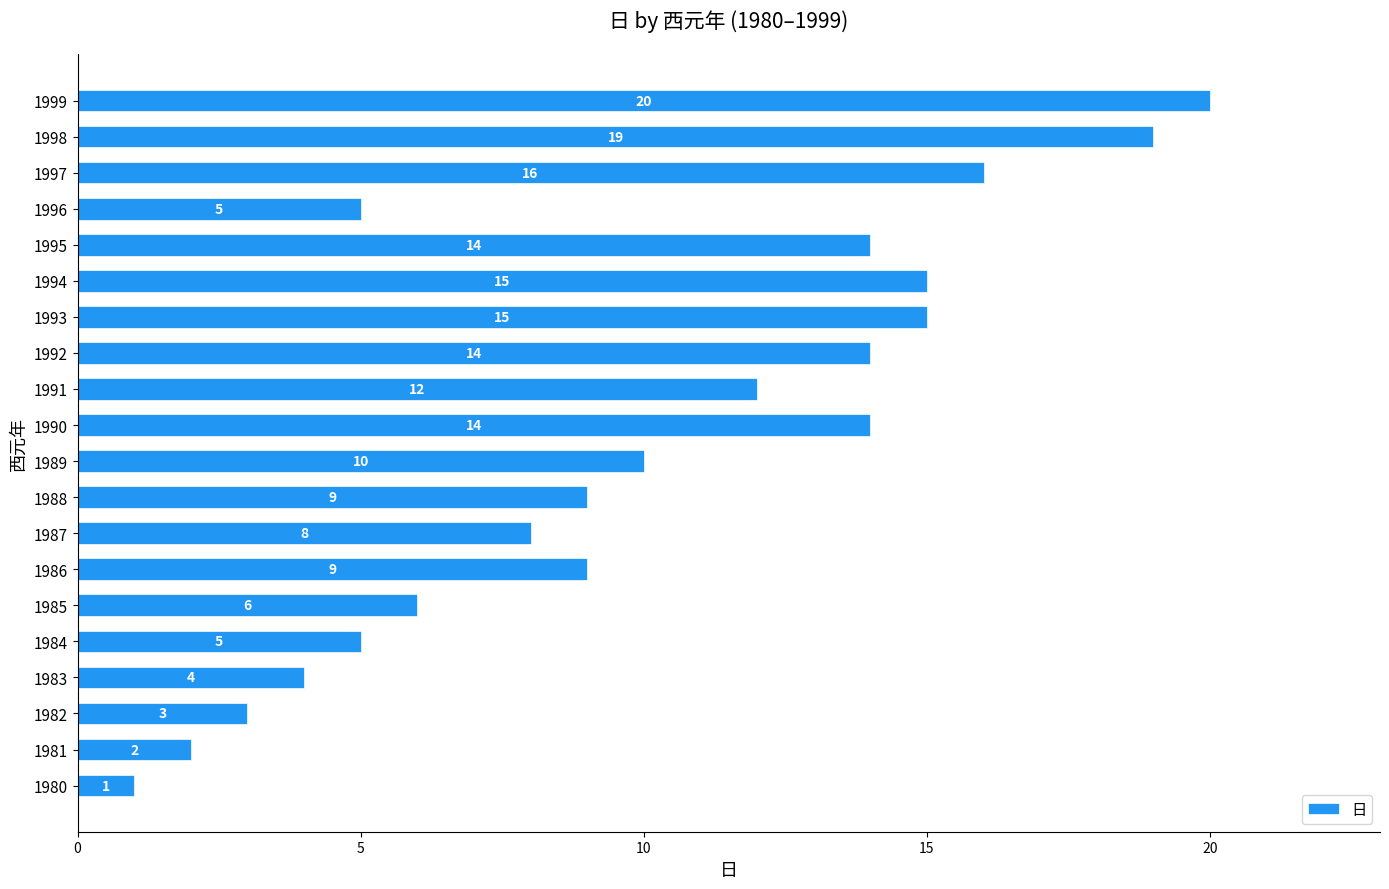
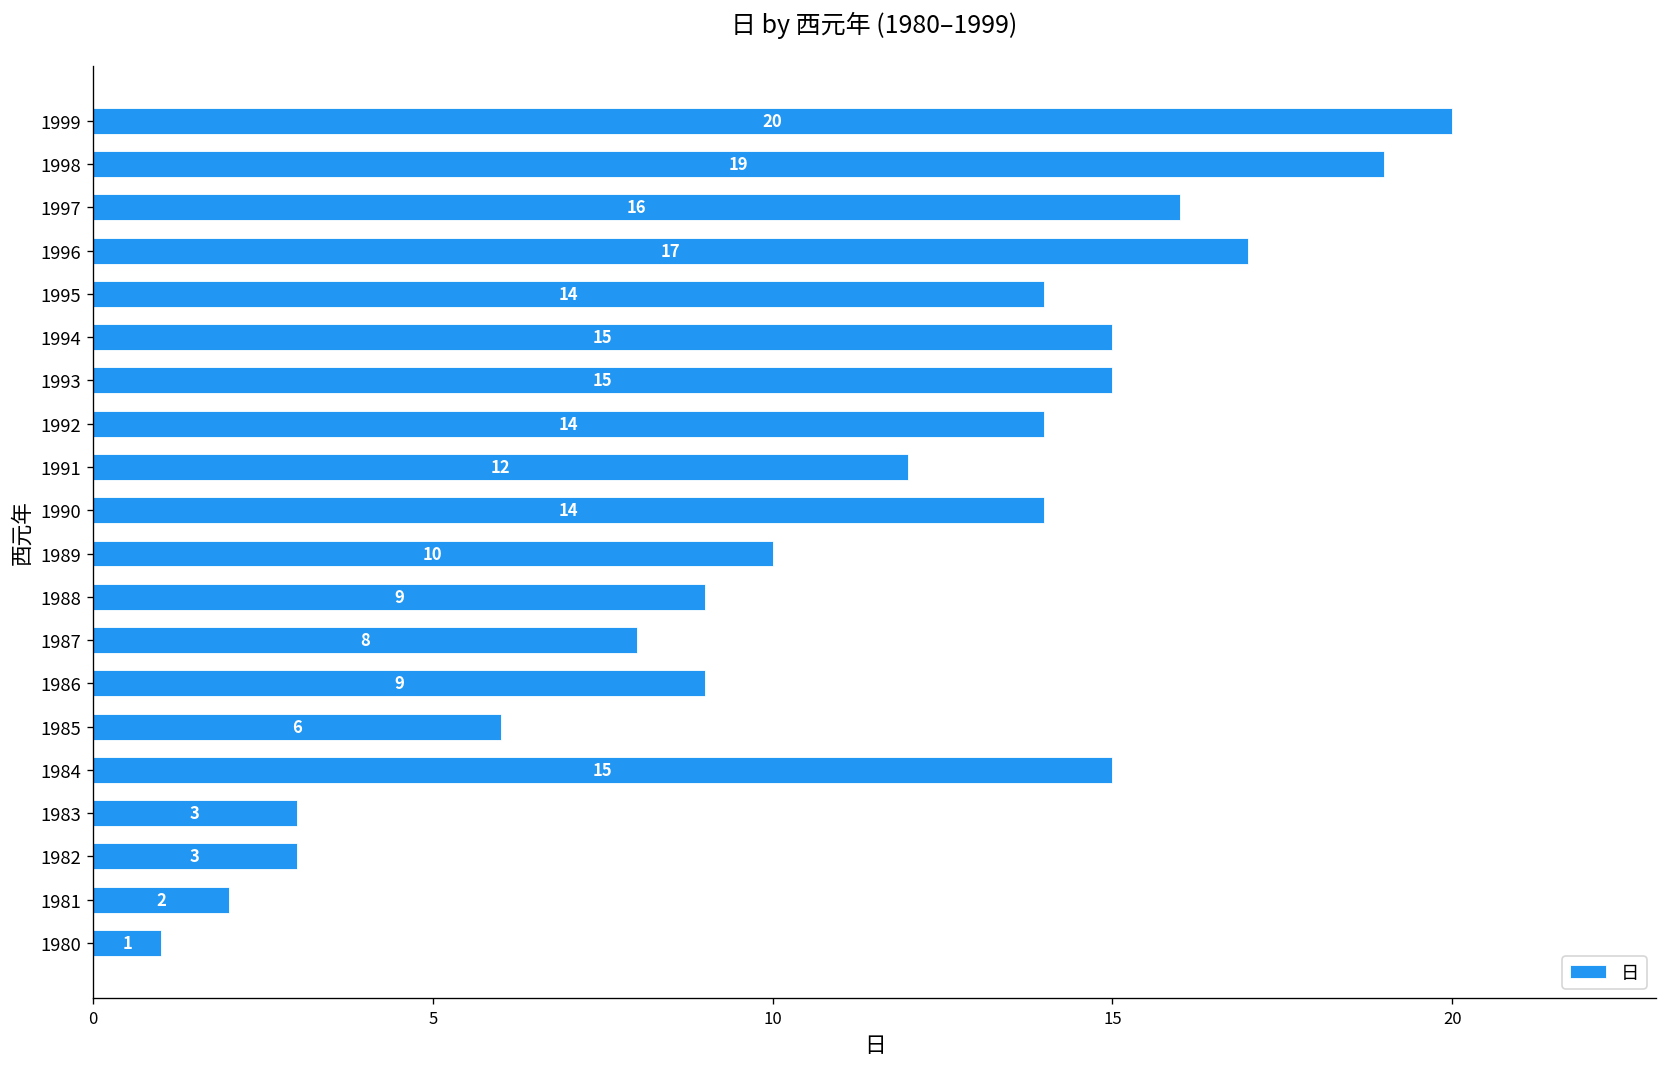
  {
    "1999": 20,
    "1998": 19,
    "1997": 16,
-   "1996": 5,
+   "1996": 17,
    "1995": 14,
    "1994": 15,
    "1993": 15,
    "1992": 14,
    "1991": 12,
    "1990": 14,
    "1989": 10,
    "1988": 9,
    "1987": 8,
    "1986": 9,
    "1985": 6,
-   "1984": 5,
-   "1983": 4,
+   "1984": 15,
+   "1983": 3,
    "1982": 3,
    "1981": 2,
    "1980": 1
  }
